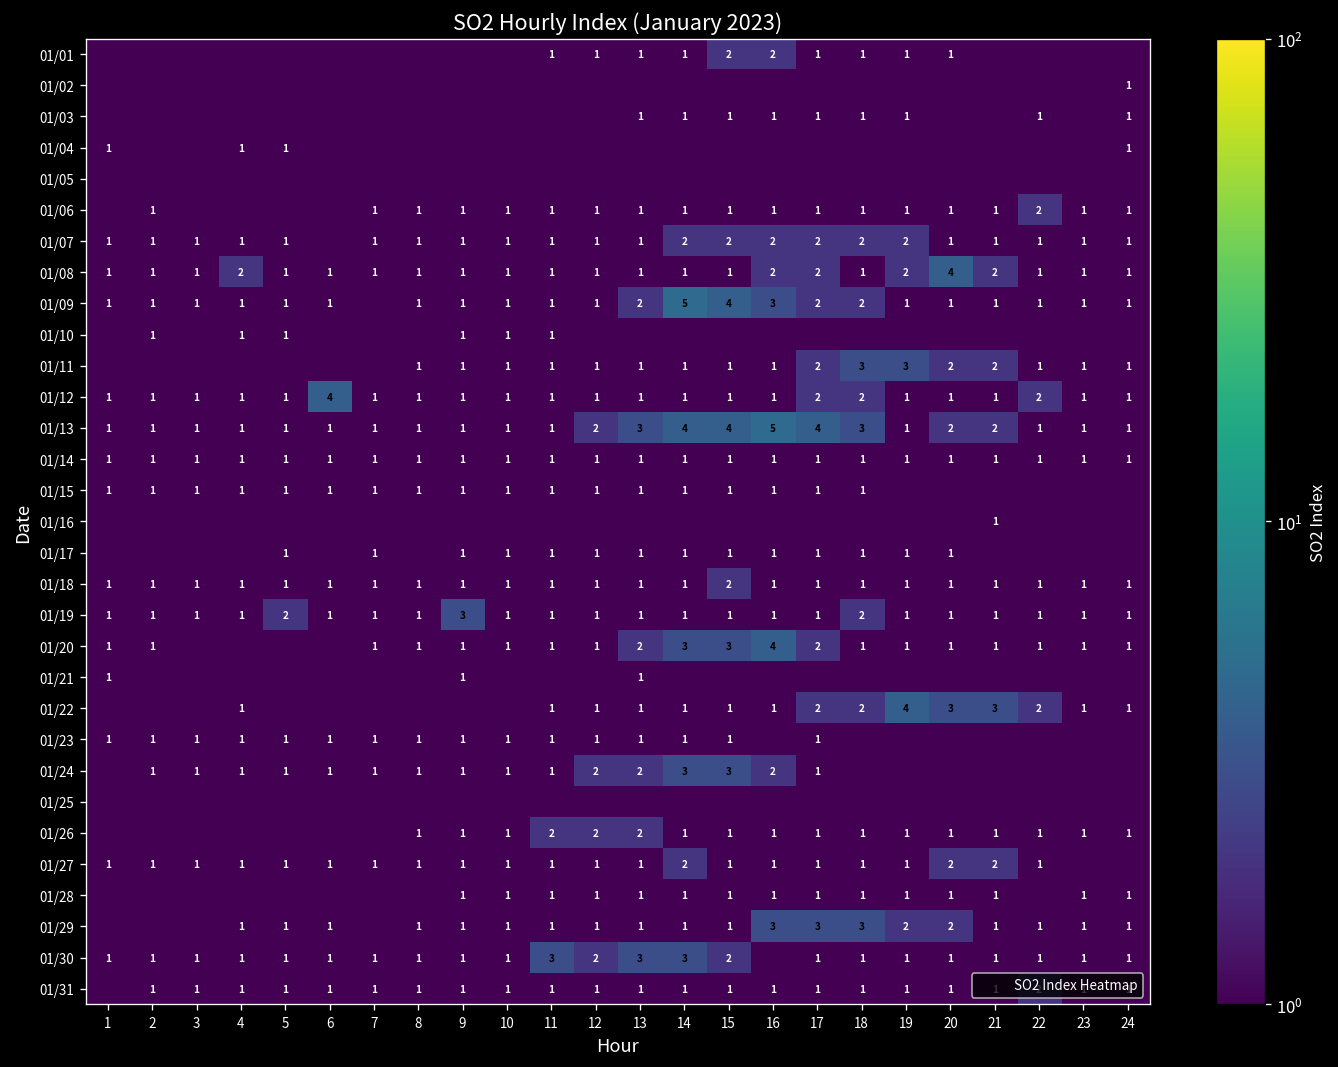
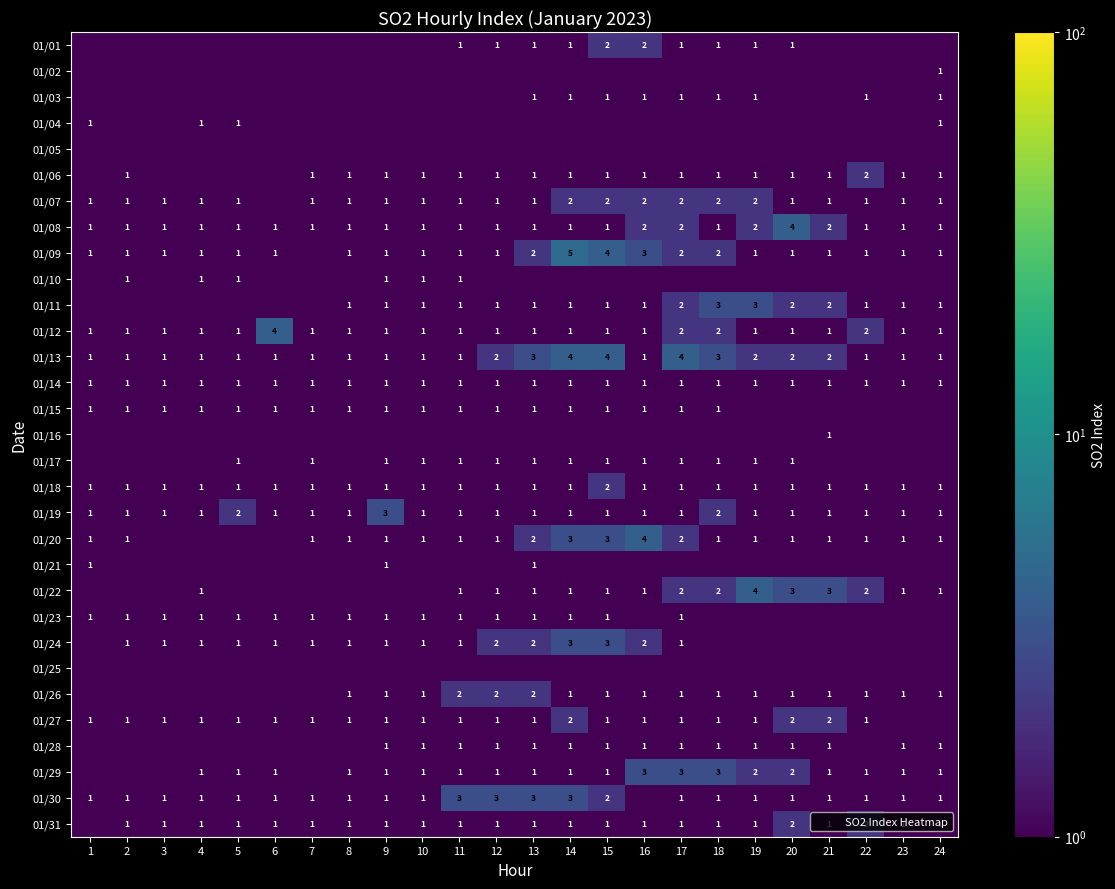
  {
    "01/08": {
      "1": 1,
      "2": 1,
      "3": 1,
-     "4": 2,
+     "4": 1,
      "5": 1,
      "6": 1,
      "7": 1,
      "8": 1,
      "9": 1,
      "10": 1,
      "11": 1,
      "12": 1,
      "13": 1,
      "14": 1,
      "15": 1,
      "16": 2,
      "17": 2,
      "18": 1,
      "19": 2,
      "20": 4,
      "21": 2,
      "22": 1,
      "23": 1,
      "24": 1
    },
    "01/13": {
      "1": 1,
      "2": 1,
      "3": 1,
      "4": 1,
      "5": 1,
      "6": 1,
      "7": 1,
      "8": 1,
      "9": 1,
      "10": 1,
      "11": 1,
      "12": 2,
      "13": 3,
      "14": 4,
      "15": 4,
-     "16": 5,
+     "16": 1,
      "17": 4,
      "18": 3,
-     "19": 1,
+     "19": 2,
      "20": 2,
      "21": 2,
      "22": 1,
      "23": 1,
      "24": 1
    },
    "01/30": {
      "1": 1,
      "2": 1,
      "3": 1,
      "4": 1,
      "5": 1,
      "6": 1,
      "7": 1,
      "8": 1,
      "9": 1,
      "10": 1,
      "11": 3,
-     "12": 2,
+     "12": 3,
      "13": 3,
      "14": 3,
      "15": 2,
      "17": 1,
      "18": 1,
      "19": 1,
      "20": 1,
      "21": 1,
      "22": 1,
      "23": 1,
      "24": 1
    },
    "01/31": {
      "2": 1,
      "3": 1,
      "4": 1,
      "5": 1,
      "6": 1,
      "7": 1,
      "8": 1,
      "9": 1,
      "10": 1,
      "11": 1,
      "12": 1,
      "13": 1,
      "14": 1,
      "15": 1,
      "16": 1,
      "17": 1,
      "18": 1,
      "19": 1,
-     "20": 1
+     "20": 2
    }
  }
